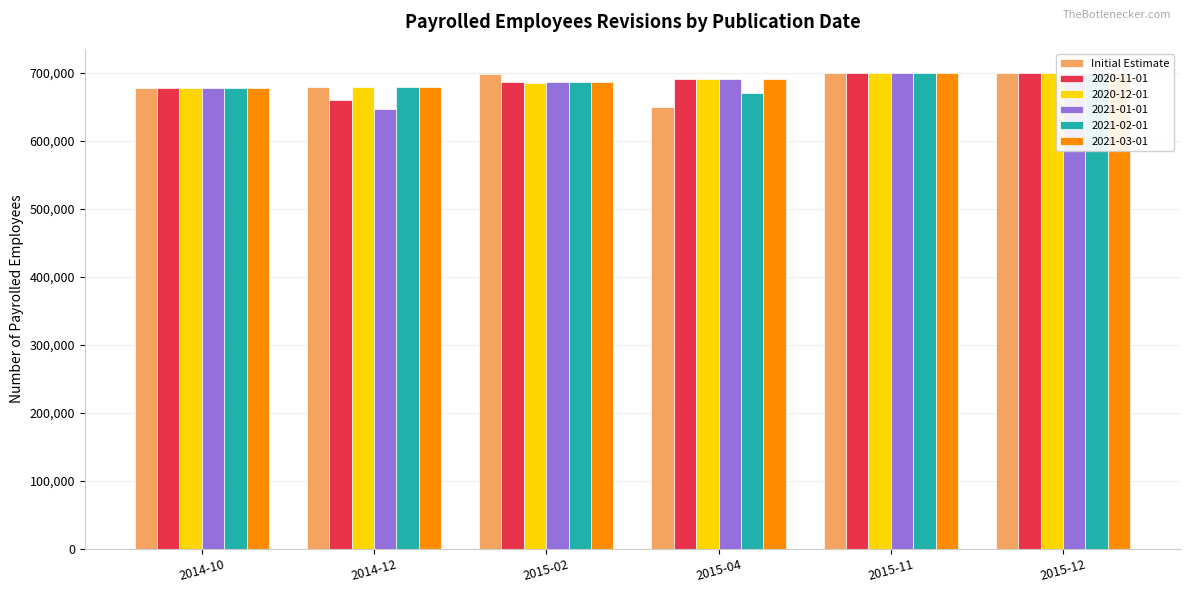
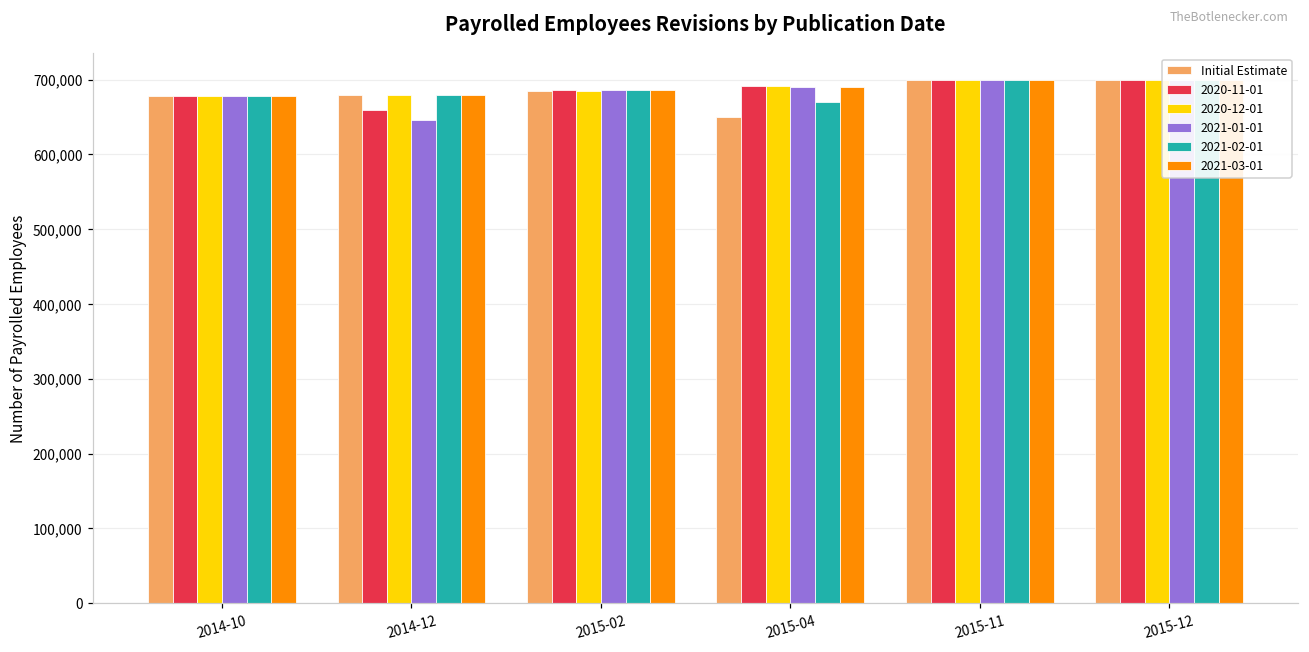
  {
    "Initial Estimate": {
      "2014-10": "680,000",
      "2014-12": "680,000",
-     "2015-02": "700,000",
+     "2015-02": "690,000",
      "2015-04": "650,000",
      "2015-11": "700,000",
      "2015-12": "700,000"
    },
    "2020-11-01": {
      "2014-10": "680,000",
      "2014-12": "660,000",
      "2015-02": "690,000",
      "2015-04": "690,000",
      "2015-11": "700,000",
      "2015-12": "700,000"
    },
    "2020-12-01": {
      "2014-10": "680,000",
      "2014-12": "680,000",
      "2015-02": "690,000",
      "2015-04": "690,000",
      "2015-11": "700,000",
      "2015-12": "700,000"
    },
    "2021-01-01": {
      "2014-10": "680,000",
      "2014-12": "650,000",
      "2015-02": "690,000",
      "2015-04": "690,000",
      "2015-11": "700,000"
    },
    "2021-02-01": {
      "2014-10": "680,000",
      "2014-12": "680,000",
      "2015-02": "690,000",
      "2015-04": "670,000",
      "2015-11": "700,000"
    },
    "2021-03-01": {
      "2014-10": "680,000",
      "2014-12": "680,000",
      "2015-02": "690,000",
      "2015-04": "690,000",
      "2015-11": "700,000"
    }
  }
